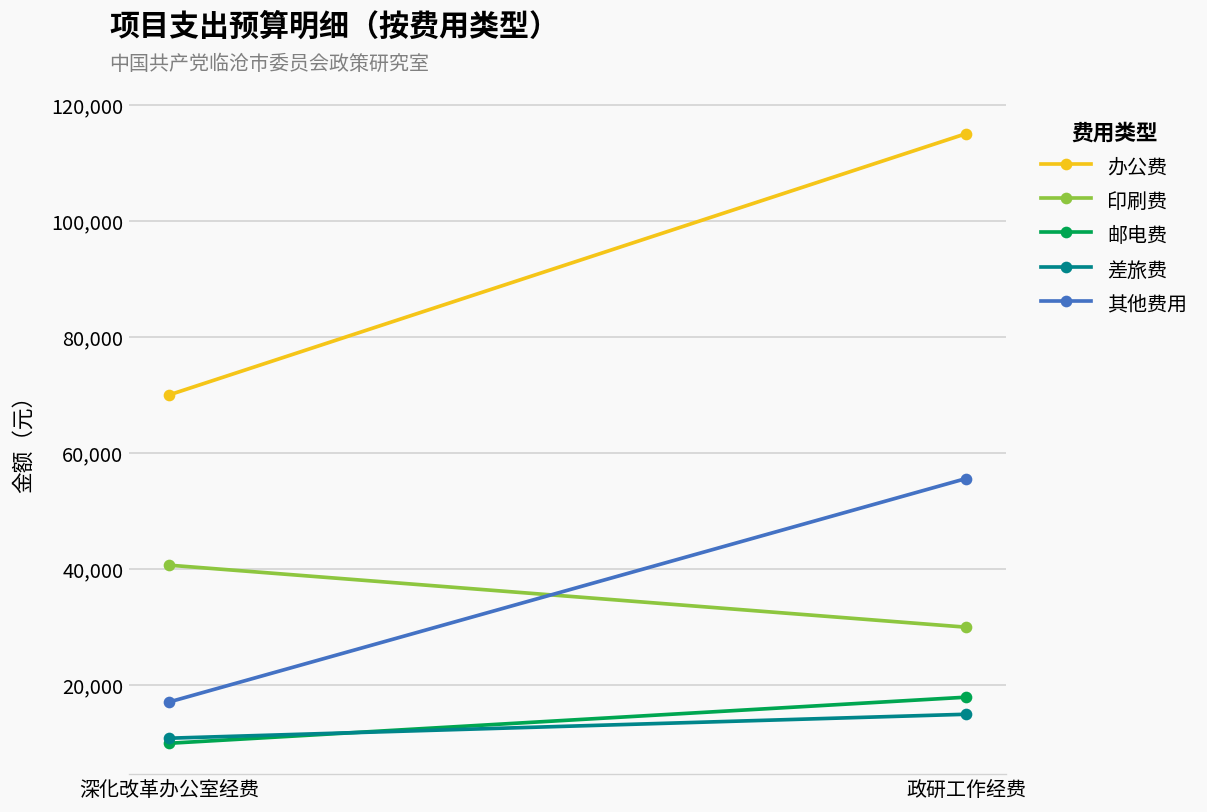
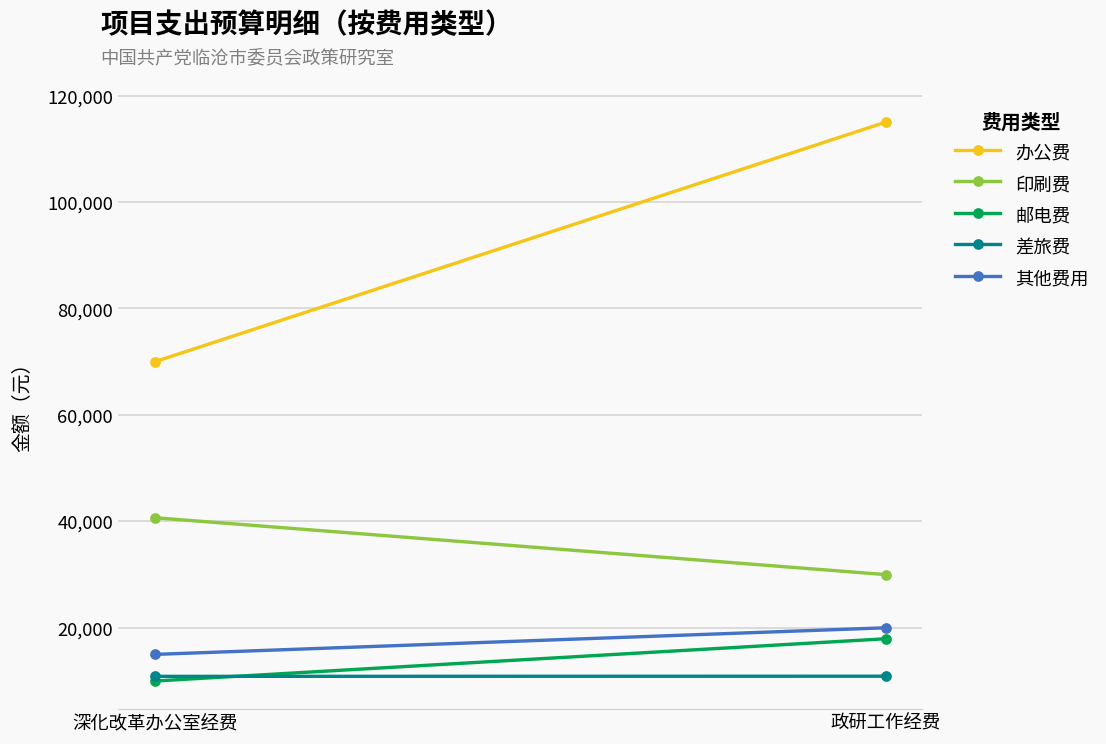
  {
    "办公费": {
      "深化改革办公室经费": "70,000",
      "政研工作经费": "115,000"
    },
    "印刷费": {
      "深化改革办公室经费": "41,000",
      "政研工作经费": "30,000"
    },
    "邮电费": {
      "深化改革办公室经费": "10,000",
      "政研工作经费": "18,000"
    },
    "差旅费": {
      "深化改革办公室经费": "11,000",
-     "政研工作经费": "15,000"
+     "政研工作经费": "11,000"
    },
    "其他费用": {
-     "深化改革办公室经费": "17,000",
-     "政研工作经费": "56,000"
+     "深化改革办公室经费": "15,000",
+     "政研工作经费": "20,000"
    }
  }
